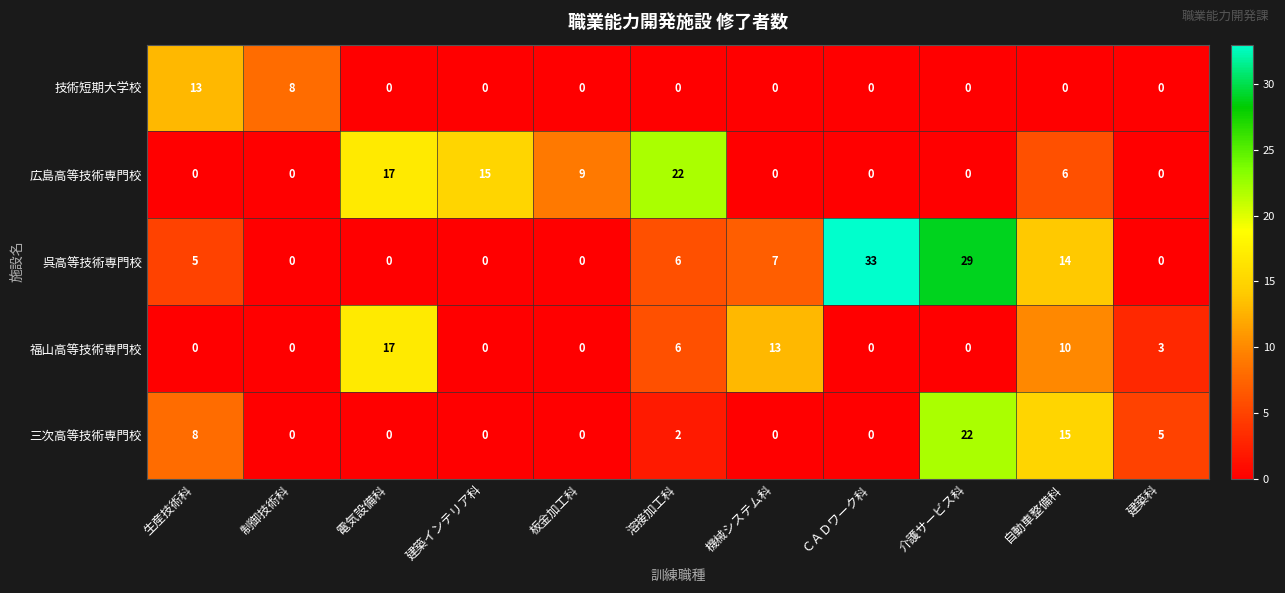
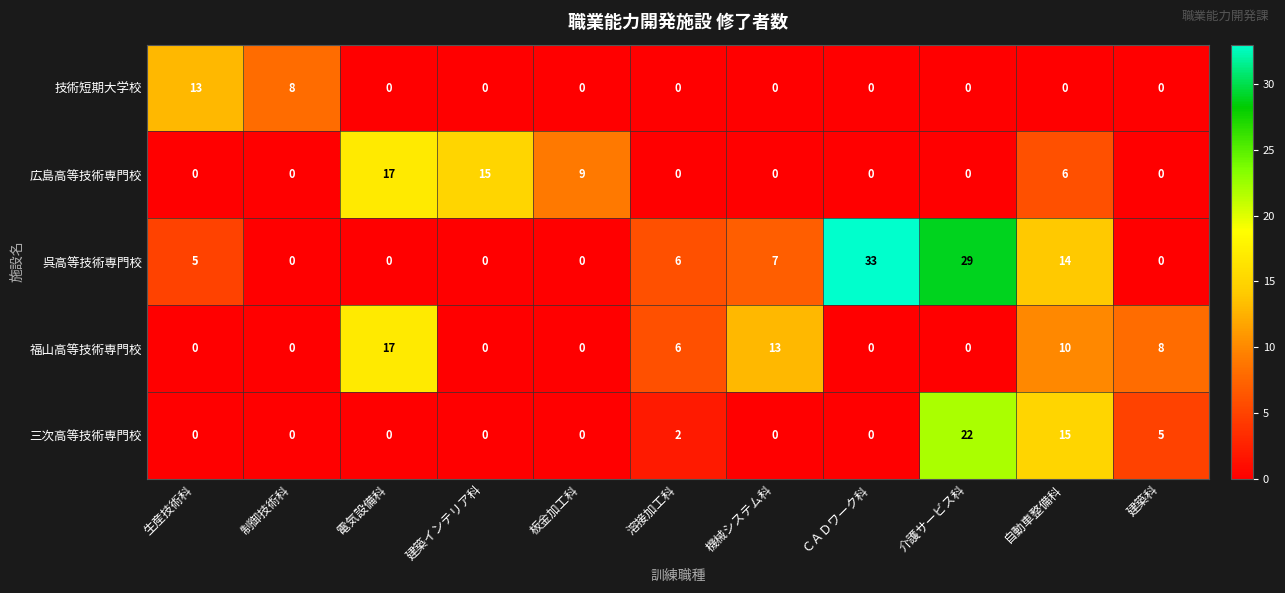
  {
    "技術短期大学校": {
      "生産技術科": 13,
      "制御技術科": 8,
      "電気設備科": 0,
      "建築インテリア科": 0,
      "板金加工科": 0,
      "溶接加工科": 0,
      "機械システム科": 0,
      "ＣＡＤワーク科": 0,
      "介護サービス科": 0,
      "自動車整備科": 0,
      "建築科": 0
    },
    "広島高等技術専門校": {
      "生産技術科": 0,
      "制御技術科": 0,
      "電気設備科": 17,
      "建築インテリア科": 15,
      "板金加工科": 9,
-     "溶接加工科": 22,
+     "溶接加工科": 0,
      "機械システム科": 0,
      "ＣＡＤワーク科": 0,
      "介護サービス科": 0,
      "自動車整備科": 6,
      "建築科": 0
    },
    "呉高等技術専門校": {
      "生産技術科": 5,
      "制御技術科": 0,
      "電気設備科": 0,
      "建築インテリア科": 0,
      "板金加工科": 0,
      "溶接加工科": 6,
      "機械システム科": 7,
      "ＣＡＤワーク科": 33,
      "介護サービス科": 29,
      "自動車整備科": 14,
      "建築科": 0
    },
    "福山高等技術専門校": {
      "生産技術科": 0,
      "制御技術科": 0,
      "電気設備科": 17,
      "建築インテリア科": 0,
      "板金加工科": 0,
      "溶接加工科": 6,
      "機械システム科": 13,
      "ＣＡＤワーク科": 0,
      "介護サービス科": 0,
      "自動車整備科": 10,
-     "建築科": 3
+     "建築科": 8
    },
    "三次高等技術専門校": {
-     "生産技術科": 8,
+     "生産技術科": 0,
      "制御技術科": 0,
      "電気設備科": 0,
      "建築インテリア科": 0,
      "板金加工科": 0,
      "溶接加工科": 2,
      "機械システム科": 0,
      "ＣＡＤワーク科": 0,
      "介護サービス科": 22,
      "自動車整備科": 15,
      "建築科": 5
    }
  }
